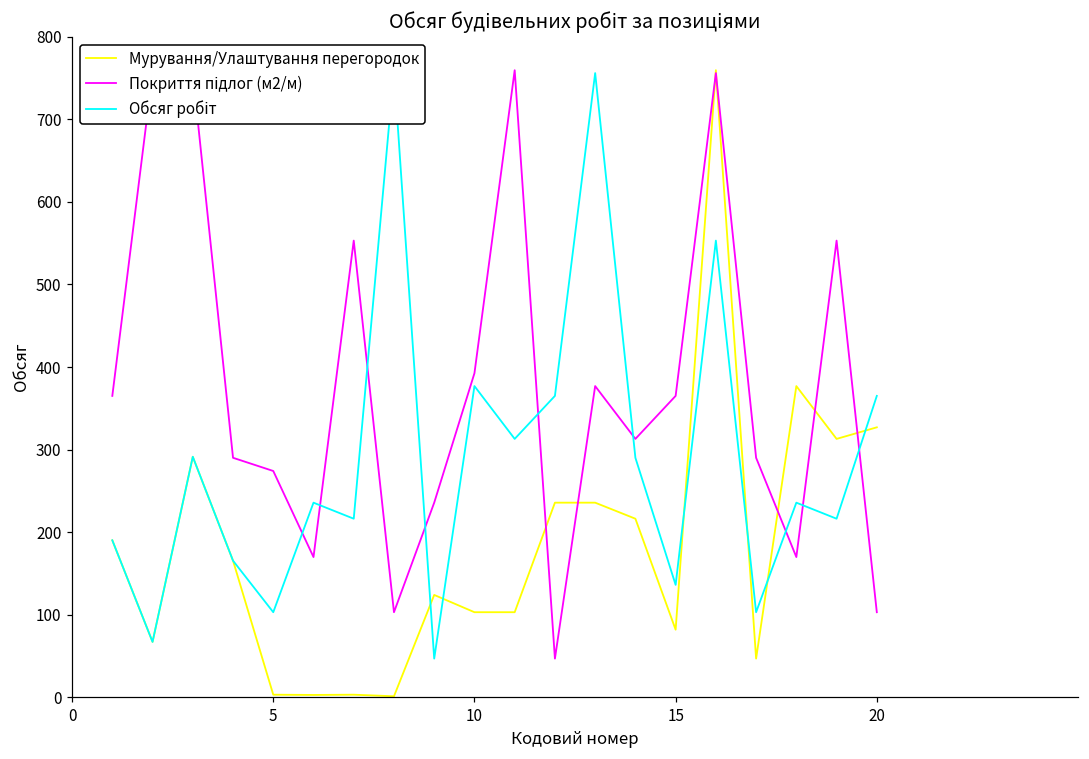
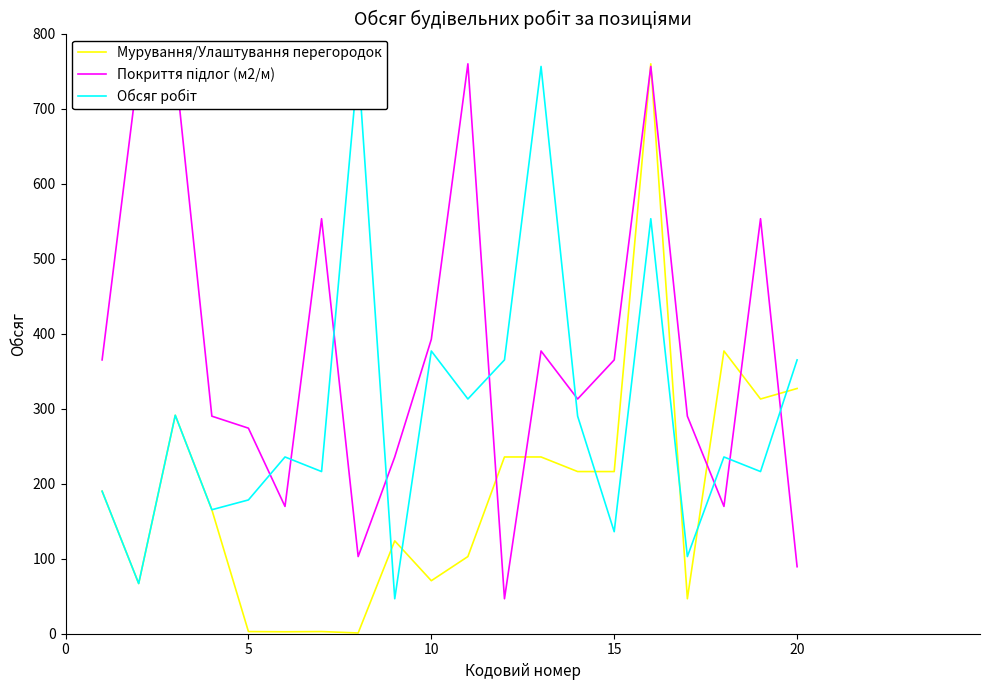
  {
    "Мурування/Улаштування перегородок": {
      "5": 0,
-     "10": 100,
-     "15": 80,
+     "10": 70,
+     "15": 220,
      "20": 330
    },
    "Покриття підлог (м2/м)": {
      "5": 270,
      "10": 390,
      "15": 370,
-     "20": 100
+     "20": 90
    },
    "Обсяг робіт": {
-     "5": 100,
+     "5": 180,
      "10": 380,
      "15": 140,
      "20": 370
    }
  }
